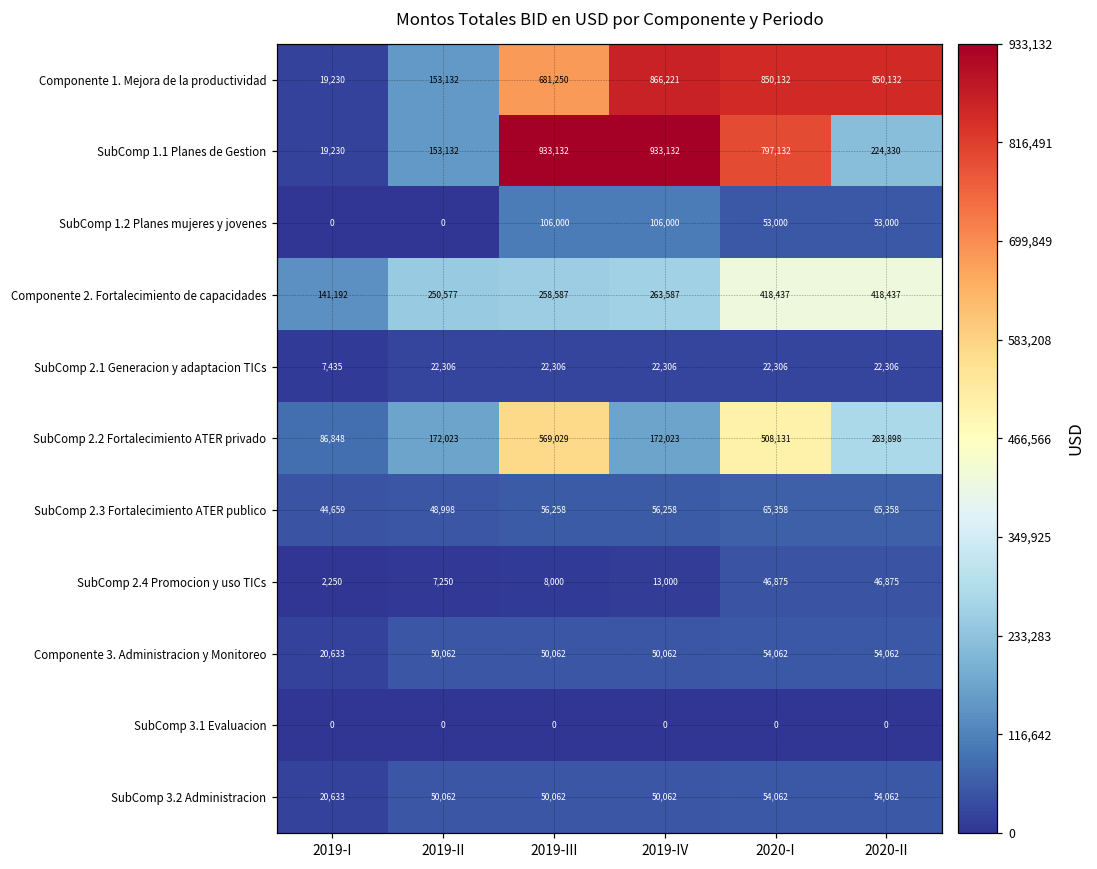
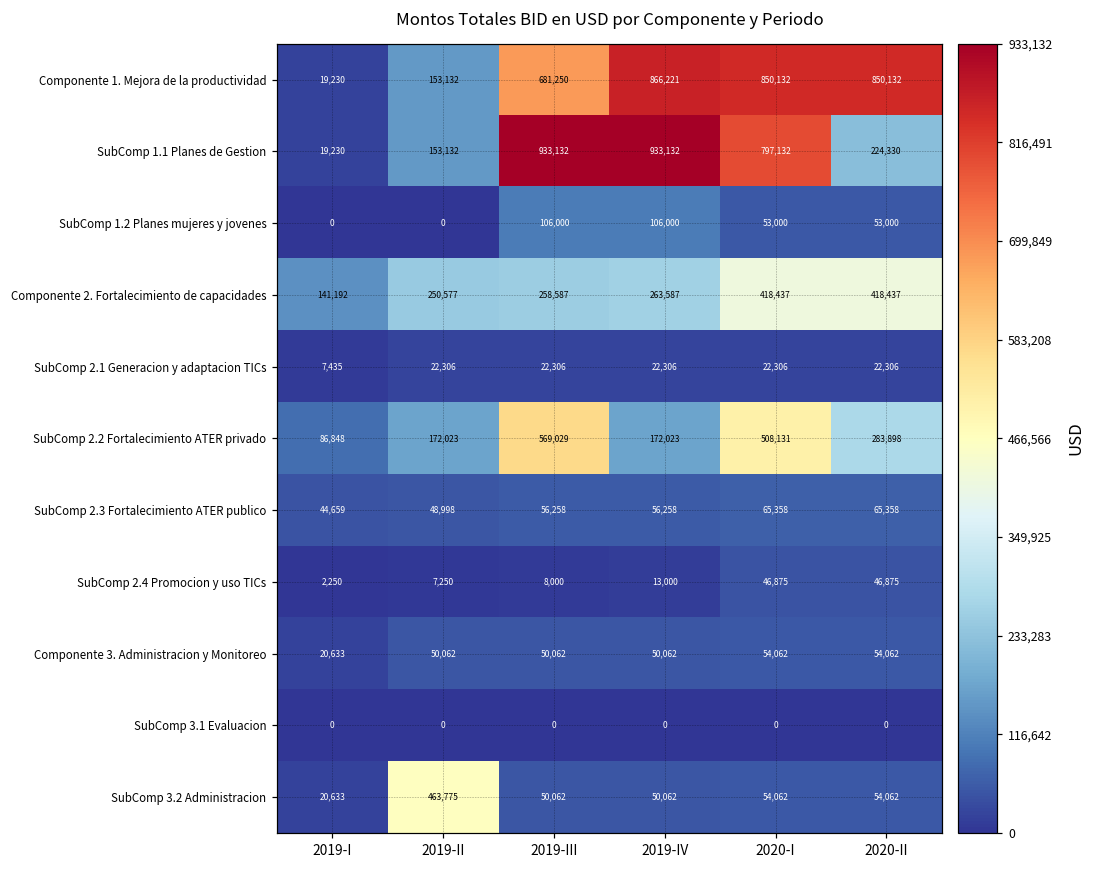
  {
    "Componente 1. Mejora de la productividad": {
      "2019-I": "19,230",
      "2019-II": "153,132",
      "2019-III": "681,250",
      "2019-IV": "866,221",
      "2020-I": "850,132",
      "2020-II": "850,132"
    },
    "SubComp 1.1 Planes de Gestion": {
      "2019-I": "19,230",
      "2019-II": "153,132",
      "2019-III": "933,132",
      "2019-IV": "933,132",
      "2020-I": "797,132",
      "2020-II": "224,330"
    },
    "SubComp 1.2 Planes mujeres y jovenes": {
      "2019-I": "0",
      "2019-II": "0",
      "2019-III": "106,000",
      "2019-IV": "106,000",
      "2020-I": "53,000",
      "2020-II": "53,000"
    },
    "Componente 2. Fortalecimiento de capacidades": {
      "2019-I": "141,192",
      "2019-II": "250,577",
      "2019-III": "258,587",
      "2019-IV": "263,587",
      "2020-I": "418,437",
      "2020-II": "418,437"
    },
    "SubComp 2.1 Generacion y adaptacion TICs": {
      "2019-I": "7,435",
      "2019-II": "22,306",
      "2019-III": "22,306",
      "2019-IV": "22,306",
      "2020-I": "22,306",
      "2020-II": "22,306"
    },
    "SubComp 2.2 Fortalecimiento ATER privado": {
      "2019-I": "86,848",
      "2019-II": "172,023",
      "2019-III": "569,029",
      "2019-IV": "172,023",
      "2020-I": "508,131",
      "2020-II": "283,898"
    },
    "SubComp 2.3 Fortalecimiento ATER publico": {
      "2019-I": "44,659",
      "2019-II": "48,998",
      "2019-III": "56,258",
      "2019-IV": "56,258",
      "2020-I": "65,358",
      "2020-II": "65,358"
    },
    "SubComp 2.4 Promocion y uso TICs": {
      "2019-I": "2,250",
      "2019-II": "7,250",
      "2019-III": "8,000",
      "2019-IV": "13,000",
      "2020-I": "46,875",
      "2020-II": "46,875"
    },
    "Componente 3. Administracion y Monitoreo": {
      "2019-I": "20,633",
      "2019-II": "50,062",
      "2019-III": "50,062",
      "2019-IV": "50,062",
      "2020-I": "54,062",
      "2020-II": "54,062"
    },
    "SubComp 3.1 Evaluacion": {
      "2019-I": "0",
      "2019-II": "0",
      "2019-III": "0",
      "2019-IV": "0",
      "2020-I": "0",
      "2020-II": "0"
    },
    "SubComp 3.2 Administracion": {
      "2019-I": "20,633",
-     "2019-II": "50,062",
+     "2019-II": "463,775",
      "2019-III": "50,062",
      "2019-IV": "50,062",
      "2020-I": "54,062",
      "2020-II": "54,062"
    }
  }
